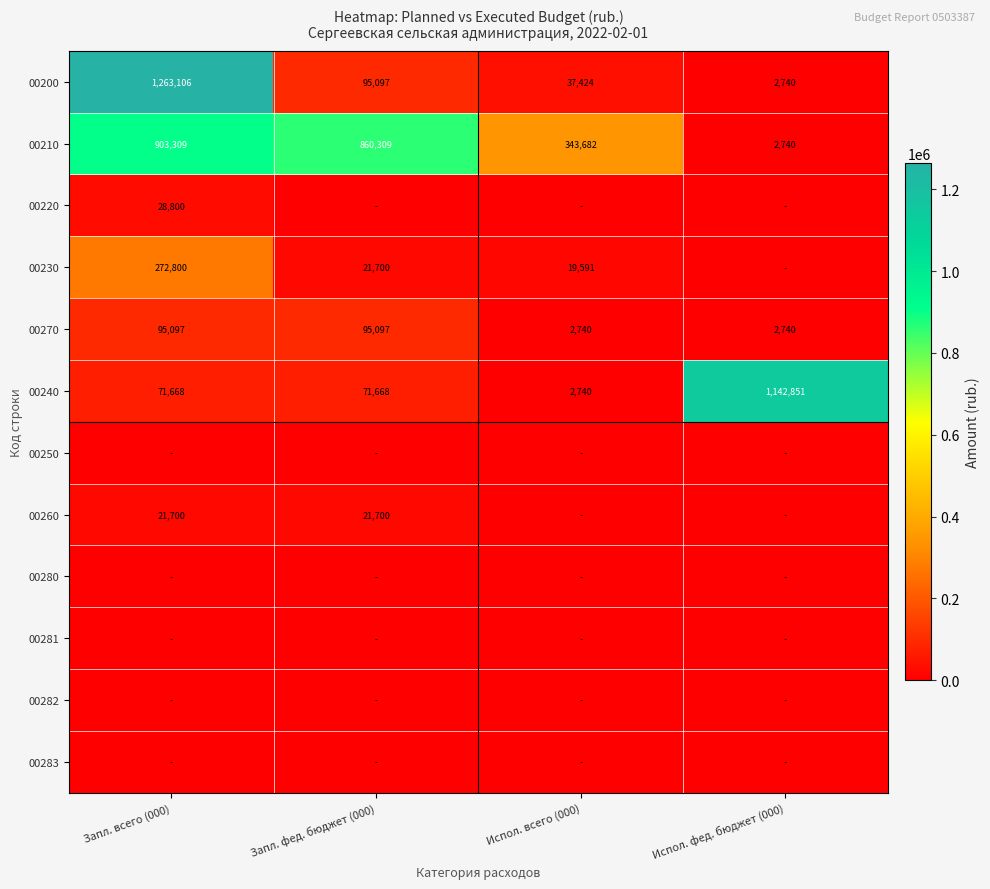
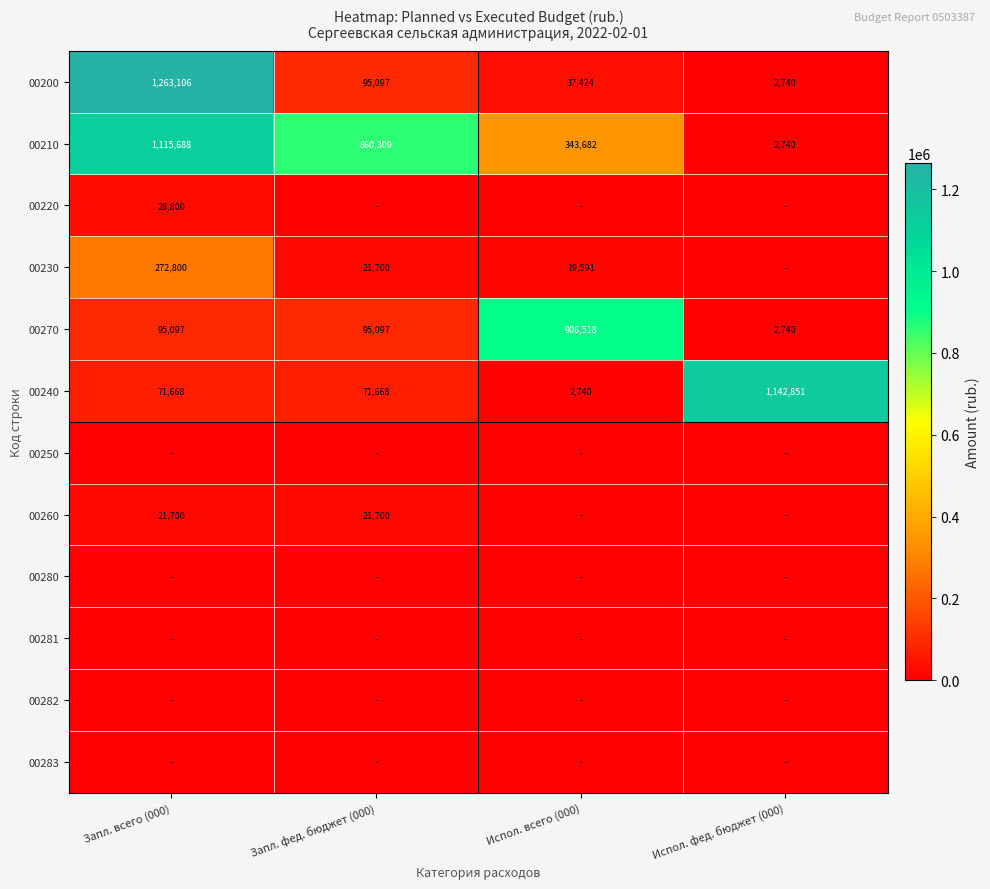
  {
    "00200": {
      "Запл. всего (000)": "1,263,106",
      "Запл. фед. бюджет (000)": "95,097",
      "Испол. всего (000)": "37,424",
      "Испол. фед. бюджет (000)": "2,740"
    },
    "00210": {
-     "Запл. всего (000)": "903,309",
+     "Запл. всего (000)": "1,115,688",
      "Запл. фед. бюджет (000)": "860,309",
      "Испол. всего (000)": "343,682",
      "Испол. фед. бюджет (000)": "2,740"
    },
    "00220": {
      "Запл. всего (000)": "28,800"
    },
    "00230": {
      "Запл. всего (000)": "272,800",
      "Запл. фед. бюджет (000)": "21,700",
      "Испол. всего (000)": "19,591"
    },
    "00270": {
      "Запл. всего (000)": "95,097",
      "Запл. фед. бюджет (000)": "95,097",
-     "Испол. всего (000)": "2,740",
+     "Испол. всего (000)": "906,518",
      "Испол. фед. бюджет (000)": "2,740"
    },
    "00240": {
      "Запл. всего (000)": "71,668",
      "Запл. фед. бюджет (000)": "71,668",
      "Испол. всего (000)": "2,740",
      "Испол. фед. бюджет (000)": "1,142,851"
    },
    "00260": {
      "Запл. всего (000)": "21,700",
      "Запл. фед. бюджет (000)": "21,700"
    }
  }
